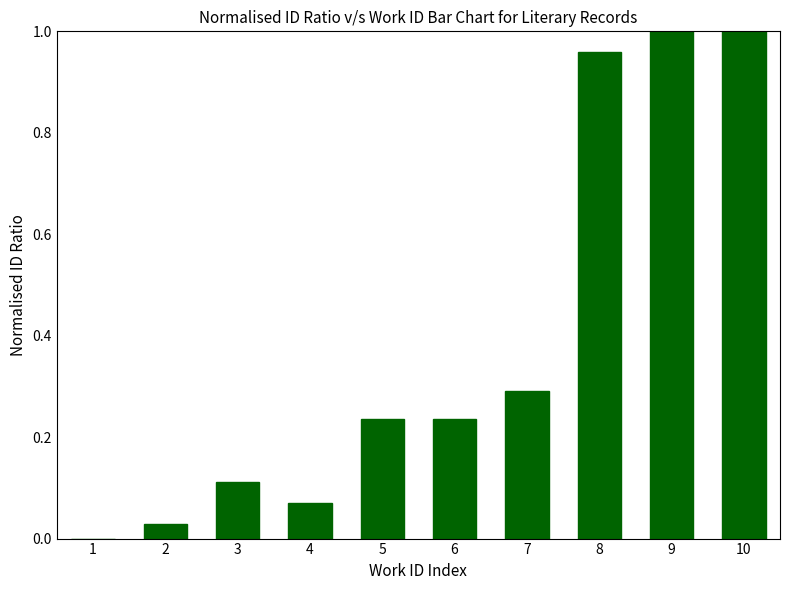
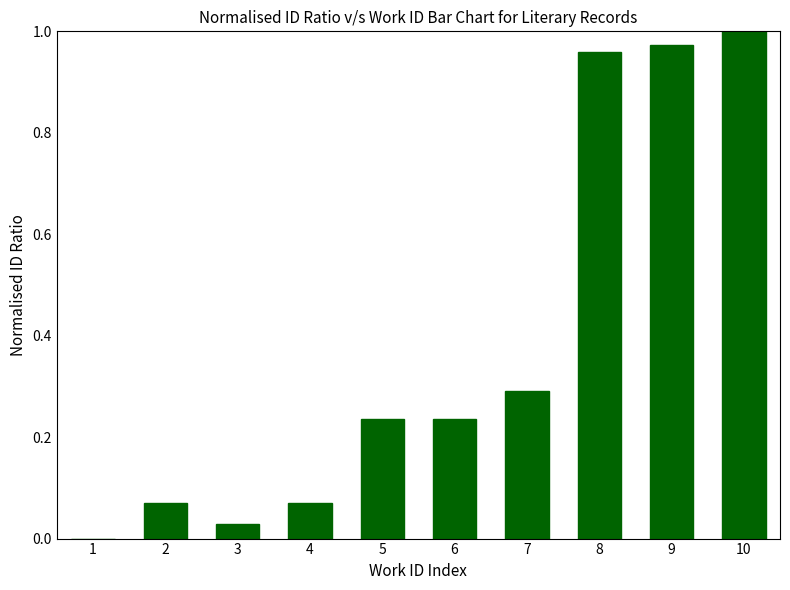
  {
    "1": 0.00,
-   "2": 0.03,
-   "3": 0.11,
+   "2": 0.07,
+   "3": 0.03,
    "4": 0.07,
    "5": 0.24,
    "6": 0.24,
    "7": 0.29,
    "8": 0.96,
-   "9": 1.00,
+   "9": 0.97,
    "10": 1.00
  }
